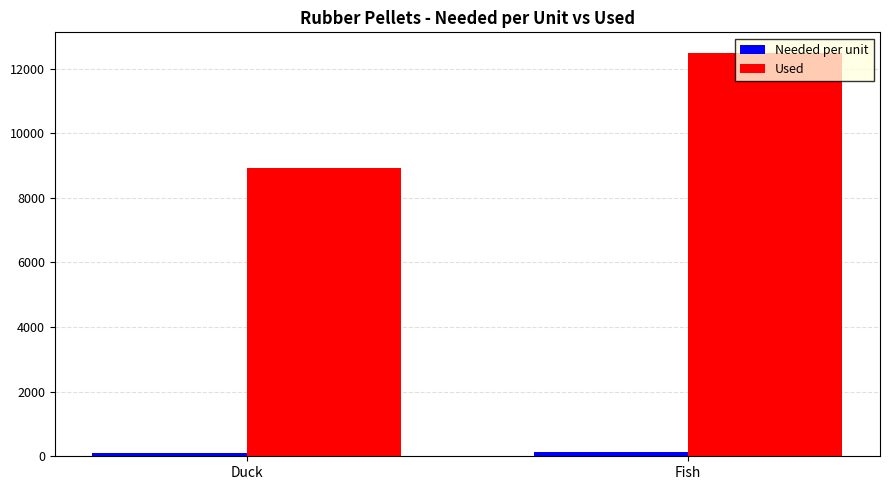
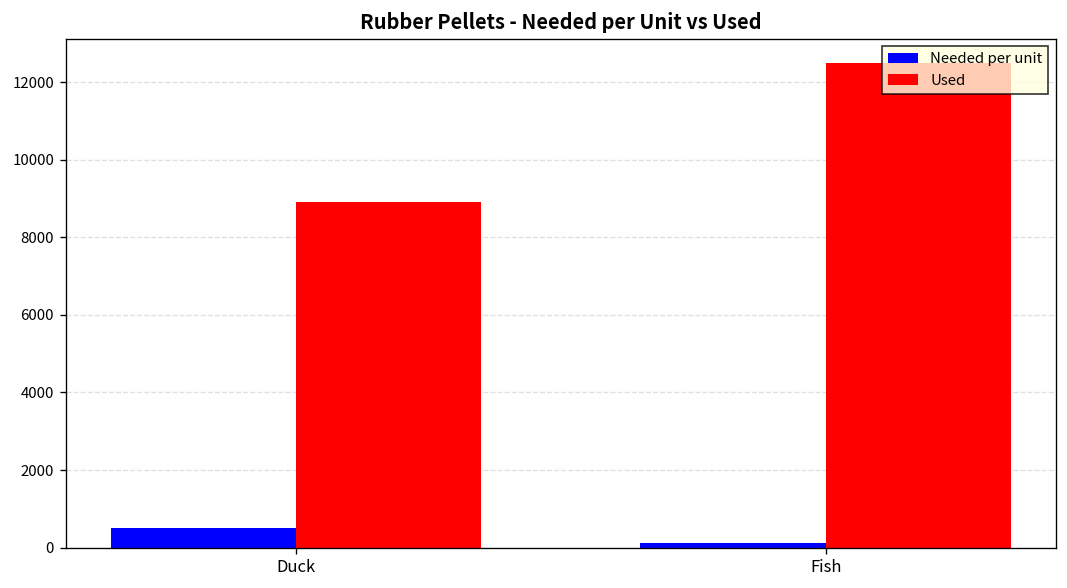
  {
    "Needed per unit": {
-     "Duck": 100,
+     "Duck": 500,
      "Fish": 100
    },
    "Used": {
      "Duck": 8900
    }
  }
